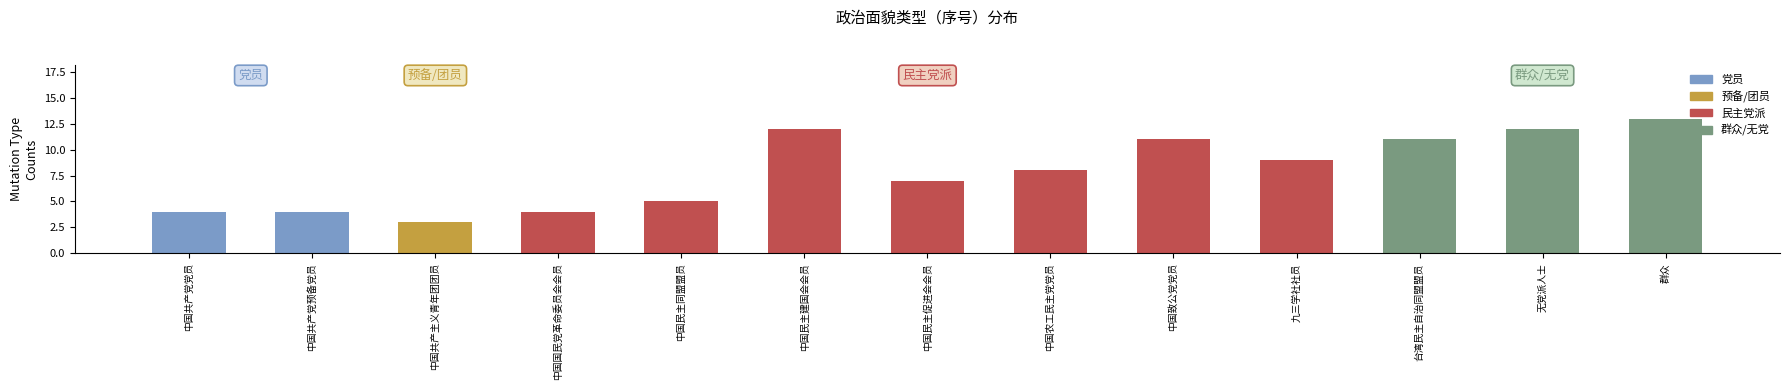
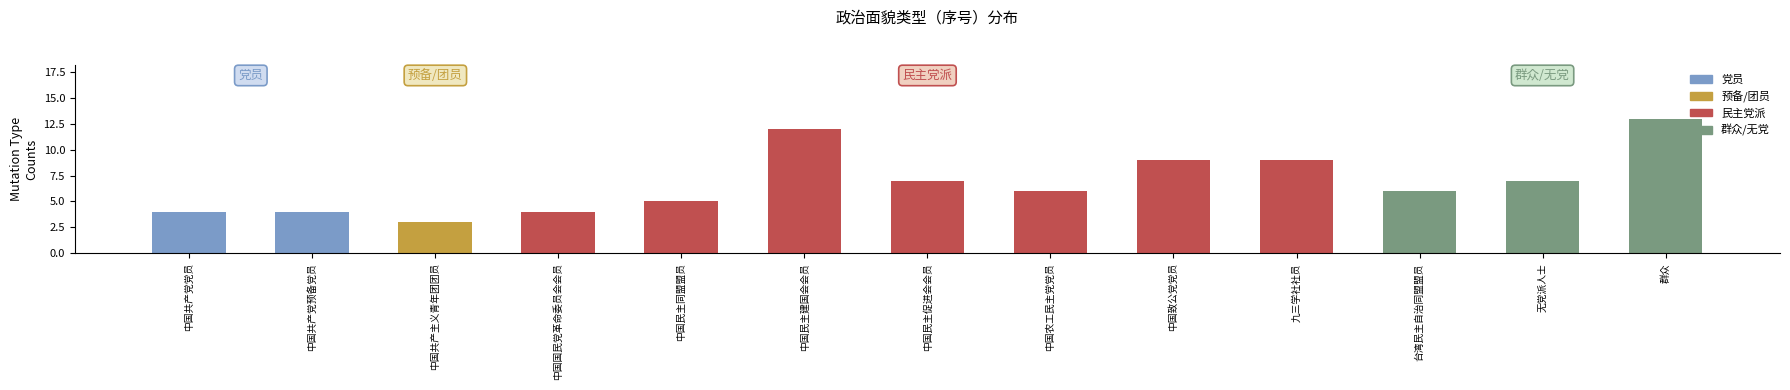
  {
    "中国共产党党员": 4,
    "中国共产党预备党员": 4,
    "中国共产主义青年团团员": 3,
    "中国国民党革命委员会会员": 4,
    "中国民主同盟盟员": 5,
    "中国民主建国会会员": 12,
    "中国民主促进会会员": 7,
-   "中国农工民主党党员": 8,
-   "中国致公党党员": 11,
+   "中国农工民主党党员": 6,
+   "中国致公党党员": 9,
    "九三学社社员": 9,
-   "台湾民主自治同盟盟员": 11,
-   "无党派人士": 12,
+   "台湾民主自治同盟盟员": 6,
+   "无党派人士": 7,
    "群众": 13
  }
